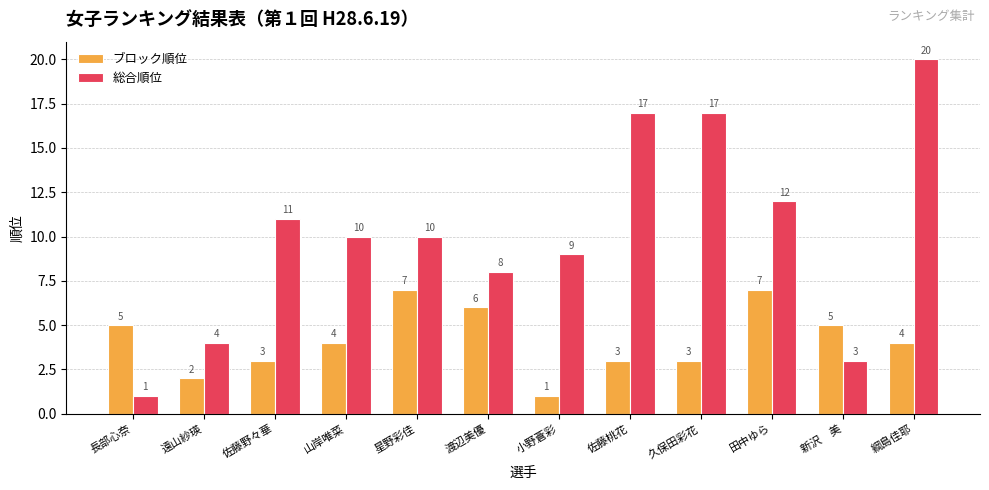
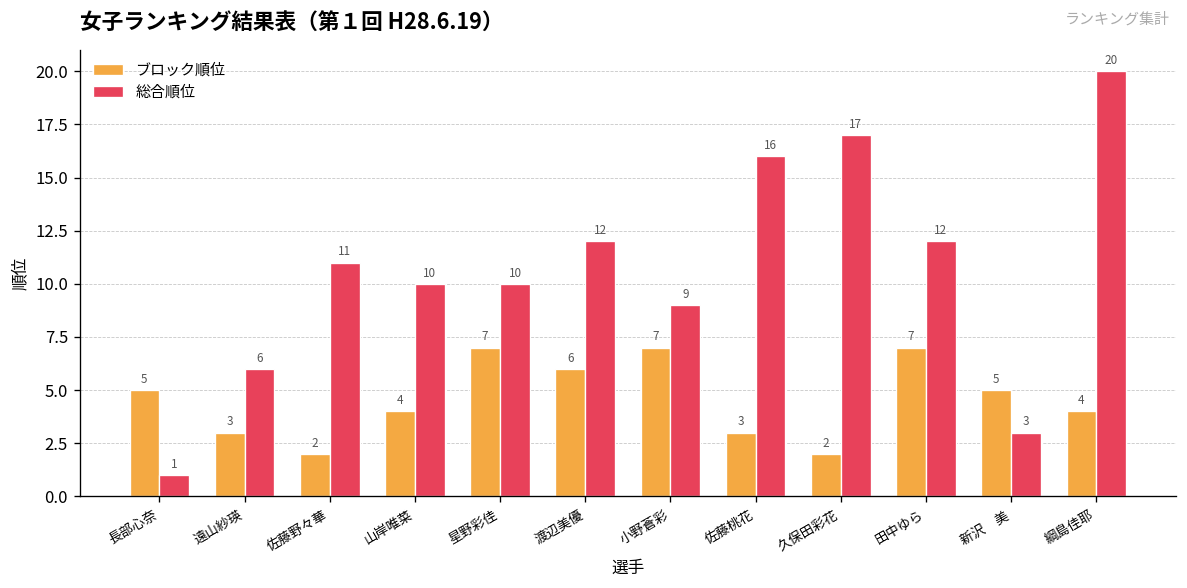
  {
    "ブロック順位": {
      "長部心奈": 5,
-     "遠山紗瑛": 2,
-     "佐藤野々華": 3,
+     "遠山紗瑛": 3,
+     "佐藤野々華": 2,
      "山岸唯菜": 4,
      "星野彩佳": 7,
      "渡辺美優": 6,
-     "小野蒼彩": 1,
+     "小野蒼彩": 7,
      "佐藤桃花": 3,
-     "久保田彩花": 3,
+     "久保田彩花": 2,
      "田中ゆら": 7,
      "新沢 美": 5,
      "綱島佳耶": 4
    },
    "総合順位": {
      "長部心奈": 1,
-     "遠山紗瑛": 4,
+     "遠山紗瑛": 6,
      "佐藤野々華": 11,
      "山岸唯菜": 10,
      "星野彩佳": 10,
-     "渡辺美優": 8,
+     "渡辺美優": 12,
      "小野蒼彩": 9,
-     "佐藤桃花": 17,
+     "佐藤桃花": 16,
      "久保田彩花": 17,
      "田中ゆら": 12,
      "新沢 美": 3,
      "綱島佳耶": 20
    }
  }
